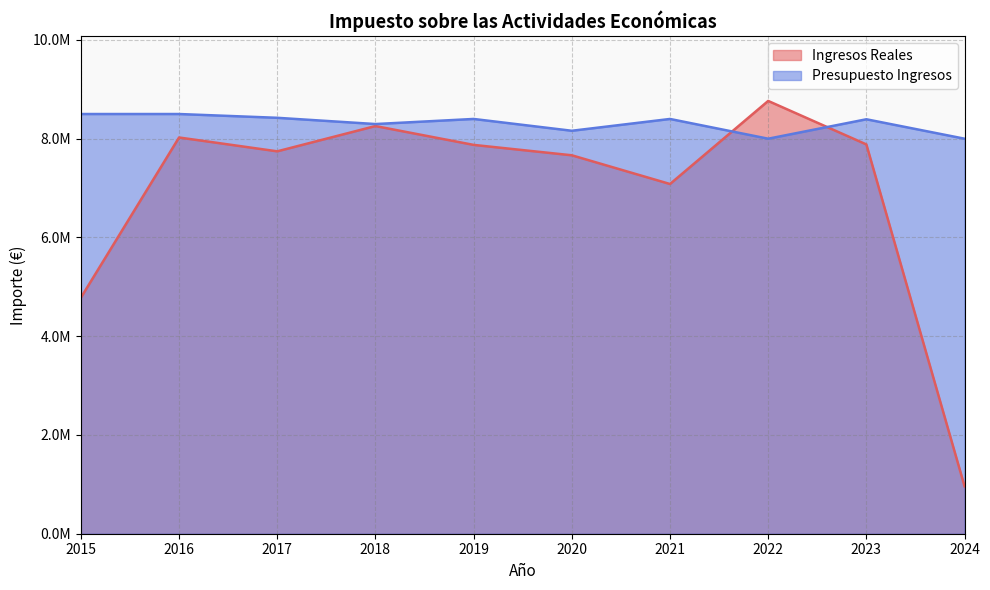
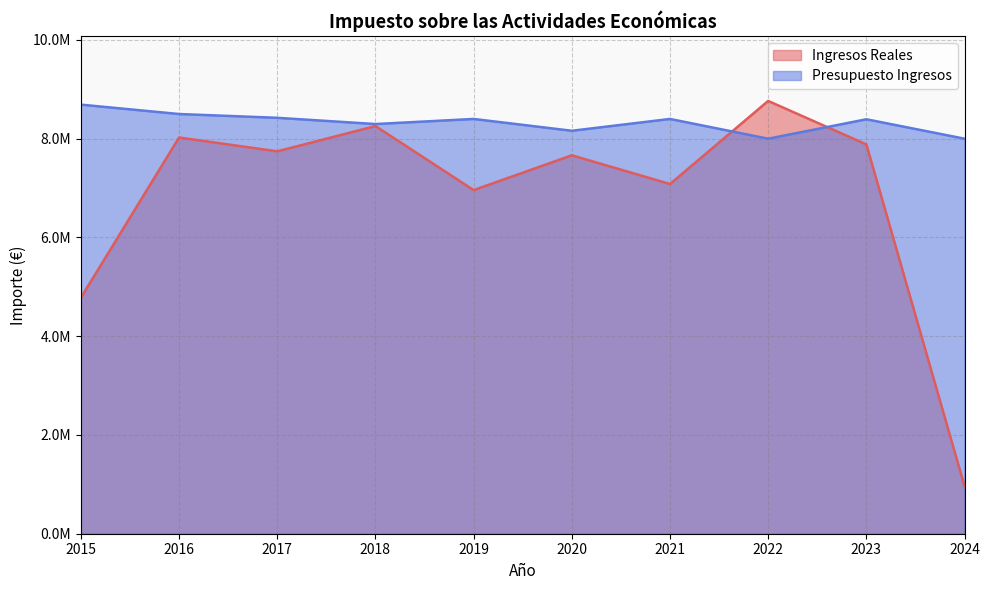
  {
    "Ingresos Reales": {
      "2015": 4800000,
      "2016": 8000000,
      "2017": 7700000,
-     "2019": 7900000,
+     "2019": 7000000,
      "2020": 7700000,
      "2021": 7100000,
      "2022": 8800000,
      "2023": 7900000,
      "2024": 1000000
    },
    "Presupuesto Ingresos": {
-     "2015": 8500000,
+     "2015": 8700000,
      "2016": 8500000,
      "2017": 8400000,
      "2019": 8400000,
      "2020": 8200000,
      "2021": 8400000,
      "2022": 8000000,
      "2023": 8400000,
      "2024": 8000000
    }
  }
